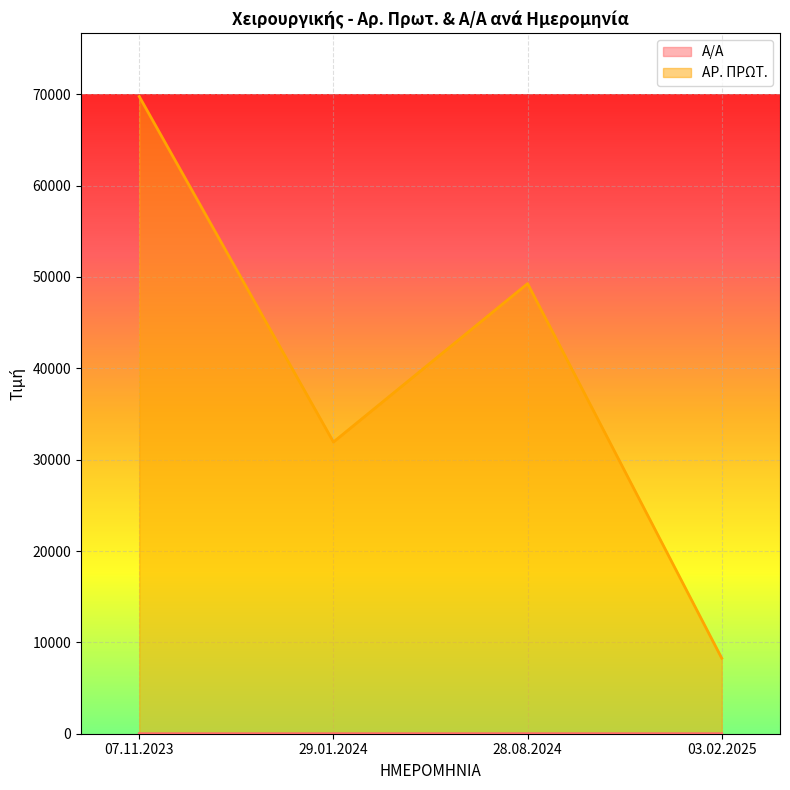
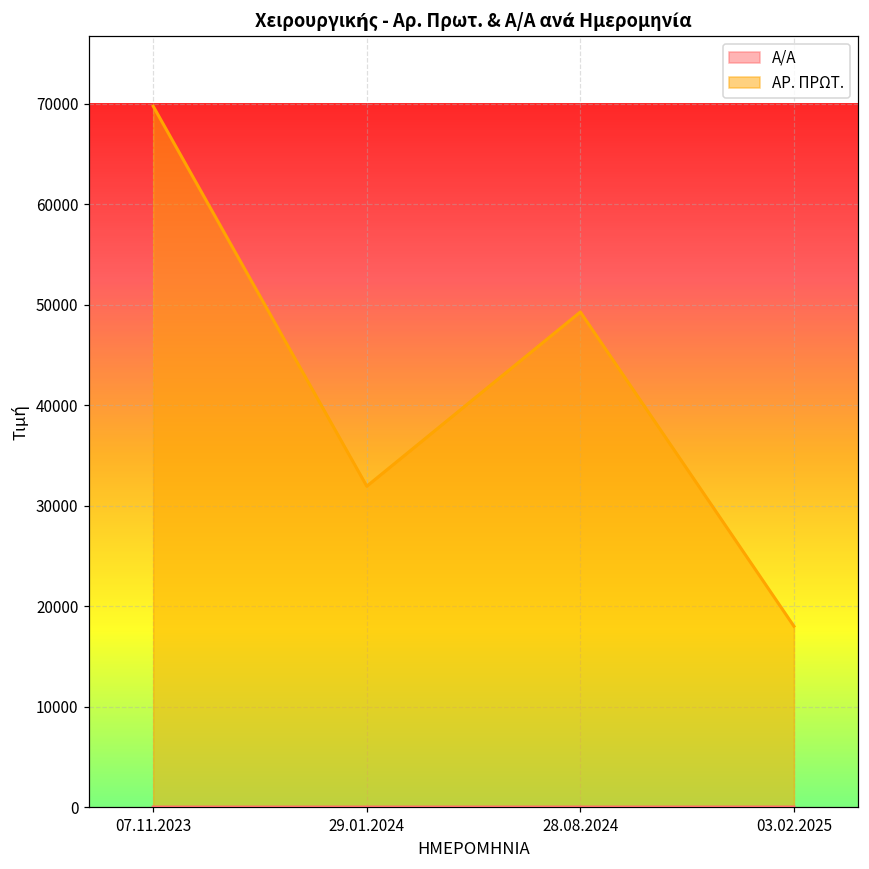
  {
    "Α/Α": {
      "07.11.2023": 0,
      "29.01.2024": 0,
      "28.08.2024": 0,
      "03.02.2025": 0
    },
    "ΑΡ. ΠΡΩΤ.": {
      "07.11.2023": 70000,
      "29.01.2024": 32000,
      "28.08.2024": 49000,
-     "03.02.2025": 8000
+     "03.02.2025": 18000
    }
  }
